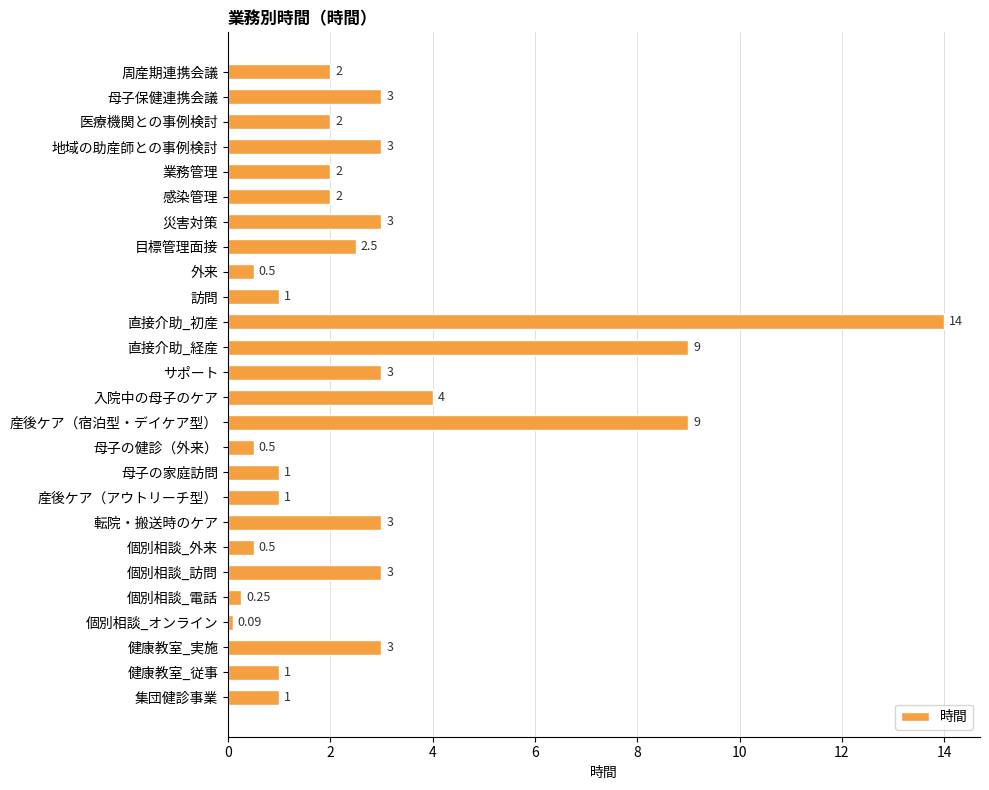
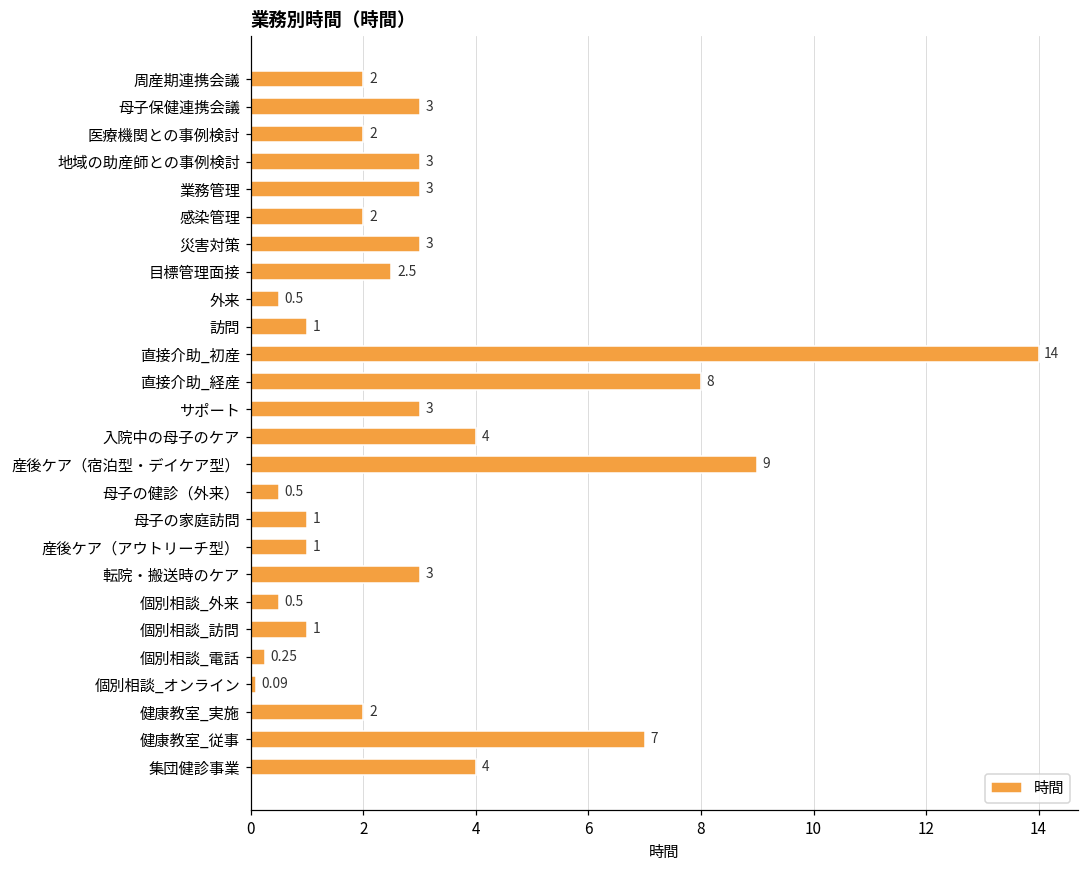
  {
    "周産期連携会議": 2,
    "母子保健連携会議": 3,
    "医療機関との事例検討": 2,
    "地域の助産師との事例検討": 3,
-   "業務管理": 2,
+   "業務管理": 3,
    "感染管理": 2,
    "災害対策": 3,
    "目標管理面接": 2.5,
    "外来": 0.5,
    "訪問": 1,
    "直接介助_初産": 14,
-   "直接介助_経産": 9,
+   "直接介助_経産": 8,
    "サポート": 3,
    "入院中の母子のケア": 4,
    "産後ケア（宿泊型・デイケア型）": 9,
    "母子の健診（外来）": 0.5,
    "母子の家庭訪問": 1,
    "産後ケア（アウトリーチ型）": 1,
    "転院・搬送時のケア": 3,
    "個別相談_外来": 0.5,
-   "個別相談_訪問": 3,
+   "個別相談_訪問": 1,
    "個別相談_電話": 0.25,
    "個別相談_オンライン": 0.09,
-   "健康教室_実施": 3,
-   "健康教室_従事": 1,
-   "集団健診事業": 1
+   "健康教室_実施": 2,
+   "健康教室_従事": 7,
+   "集団健診事業": 4
  }
